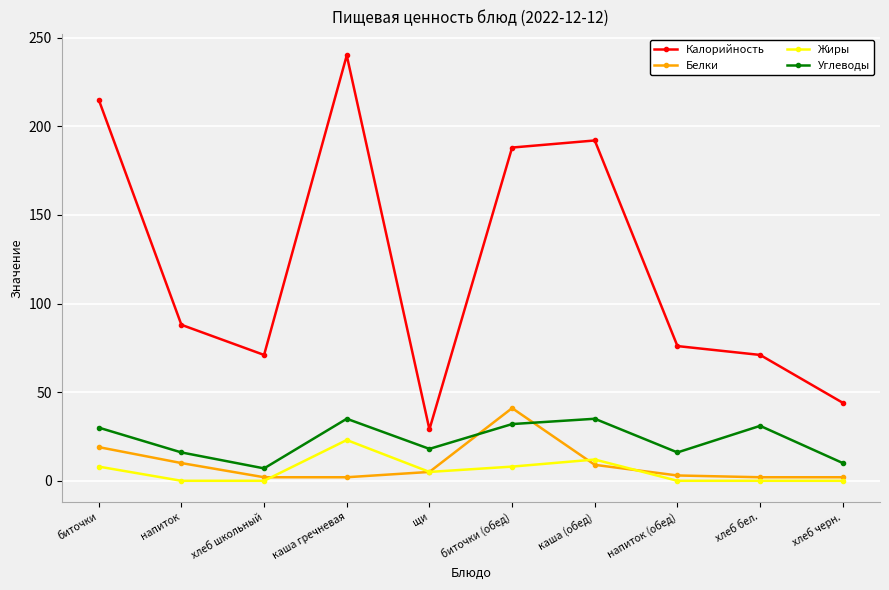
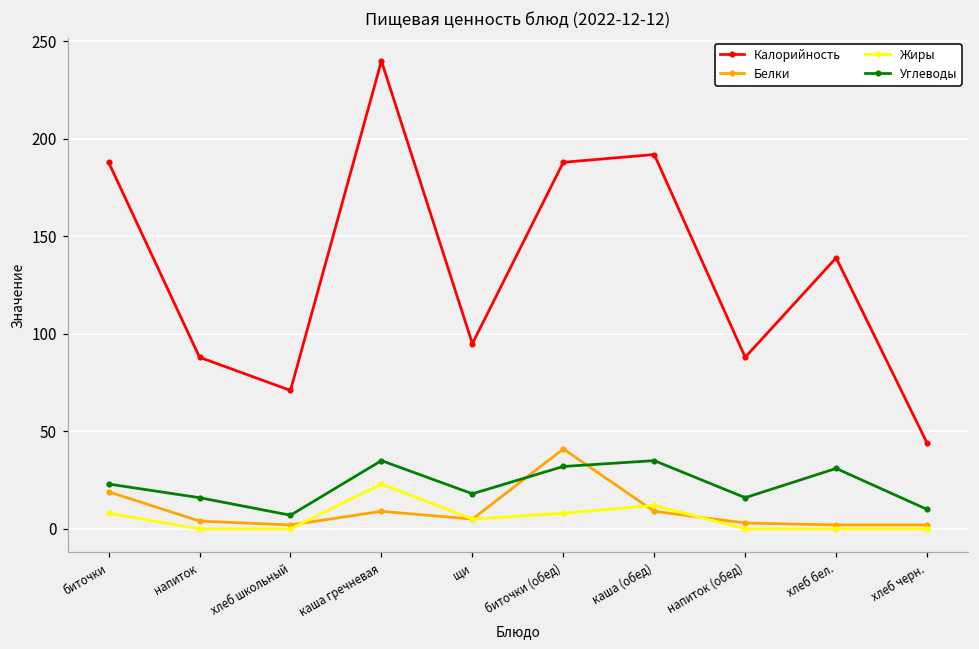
  {
    "Калорийность": {
-     "биточки": 215,
+     "биточки": 188,
      "напиток": 88,
      "хлеб школьный": 71,
      "каша гречневая": 240,
-     "щи": 29,
+     "щи": 95,
      "биточки (обед)": 188,
      "каша (обед)": 192,
-     "напиток (обед)": 76,
-     "хлеб бел.": 71,
+     "напиток (обед)": 88,
+     "хлеб бел.": 139,
      "хлеб черн.": 44
    },
    "Белки": {
      "биточки": 19,
-     "напиток": 10,
+     "напиток": 4,
      "хлеб школьный": 2,
-     "каша гречневая": 2,
+     "каша гречневая": 9,
      "биточки (обед)": 41,
      "каша (обед)": 9,
      "напиток (обед)": 3,
      "хлеб бел.": 2,
      "хлеб черн.": 2
    },
    "Жиры": {
      "биточки": 8,
      "напиток": 0,
      "хлеб школьный": 0,
      "каша гречневая": 23,
      "биточки (обед)": 8,
      "каша (обед)": 12,
      "напиток (обед)": 0,
      "хлеб бел.": 0,
      "хлеб черн.": 0
    },
    "Углеводы": {
-     "биточки": 30,
+     "биточки": 23,
      "напиток": 16,
      "хлеб школьный": 7,
      "каша гречневая": 35,
      "щи": 18,
      "биточки (обед)": 32,
      "каша (обед)": 35,
      "напиток (обед)": 16,
      "хлеб бел.": 31,
      "хлеб черн.": 10
    }
  }
